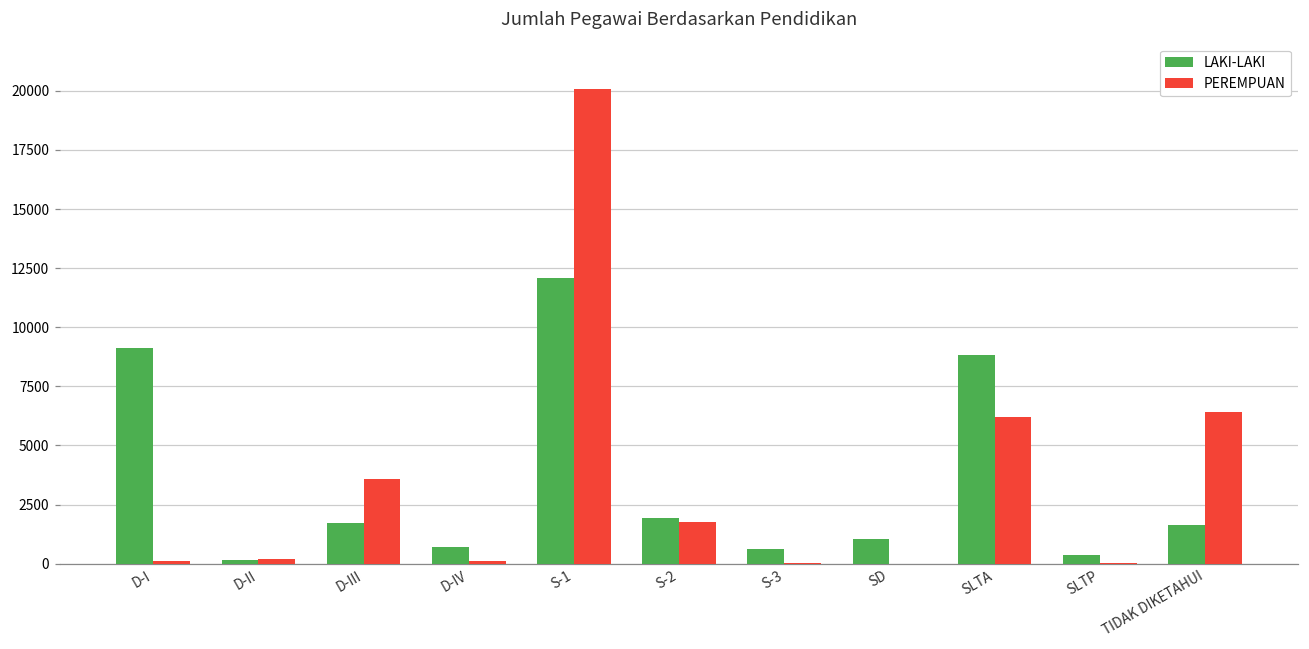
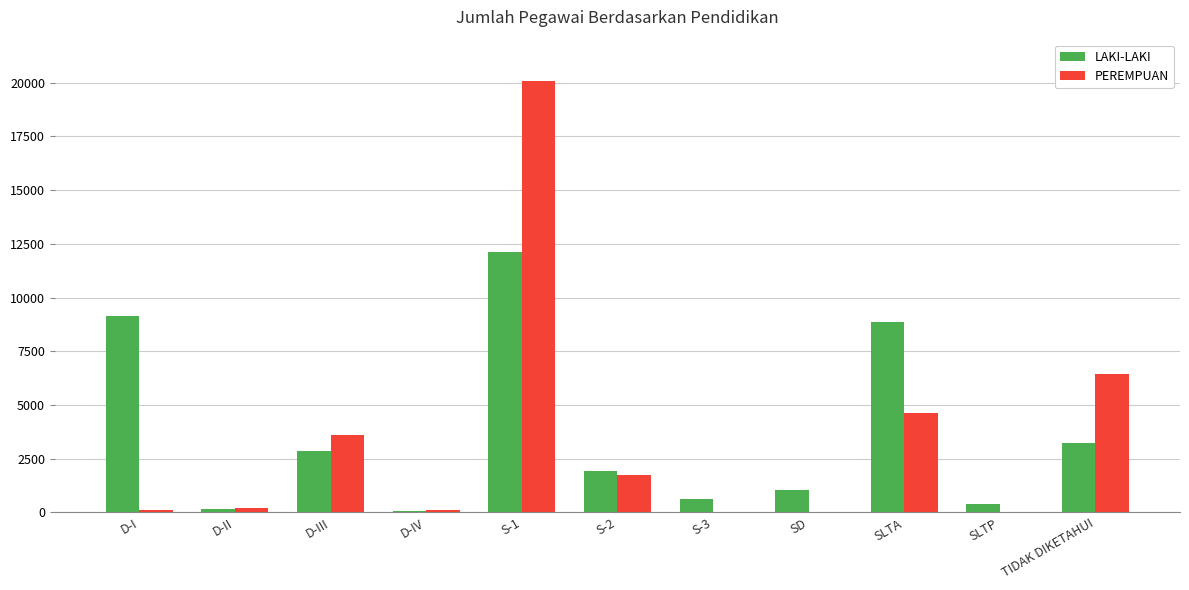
  {
    "LAKI-LAKI": {
      "D-I": 9100,
      "D-II": 200,
-     "D-III": 1700,
-     "D-IV": 700,
+     "D-III": 2900,
+     "D-IV": 100,
      "S-1": 12100,
      "S-2": 1900,
      "S-3": 600,
      "SD": 1000,
      "SLTA": 8800,
      "SLTP": 400,
-     "TIDAK DIKETAHUI": 1700
+     "TIDAK DIKETAHUI": 3200
    },
    "PEREMPUAN": {
      "D-I": 100,
      "D-II": 200,
      "D-III": 3600,
      "S-1": 20100,
      "S-2": 1700,
-     "SLTA": 6200,
+     "SLTA": 4600,
      "TIDAK DIKETAHUI": 6400
    }
  }
